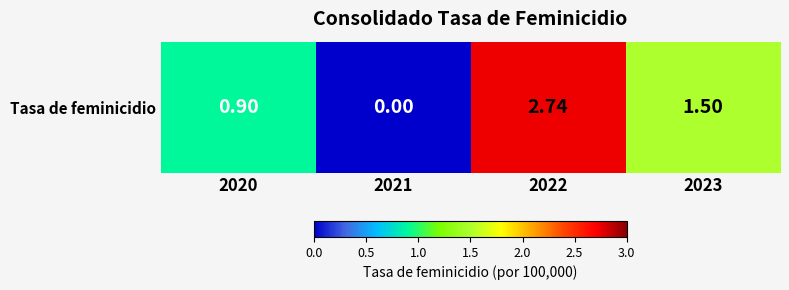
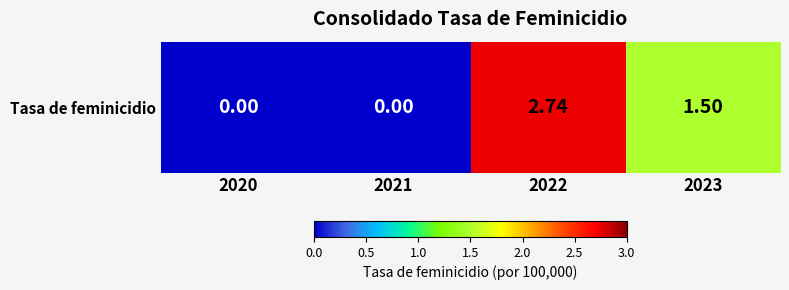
  {
    "Tasa de feminicidio": {
-     "2020": 0.90,
+     "2020": 0.00,
      "2021": 0.00,
      "2022": 2.74,
      "2023": 1.50
    }
  }
